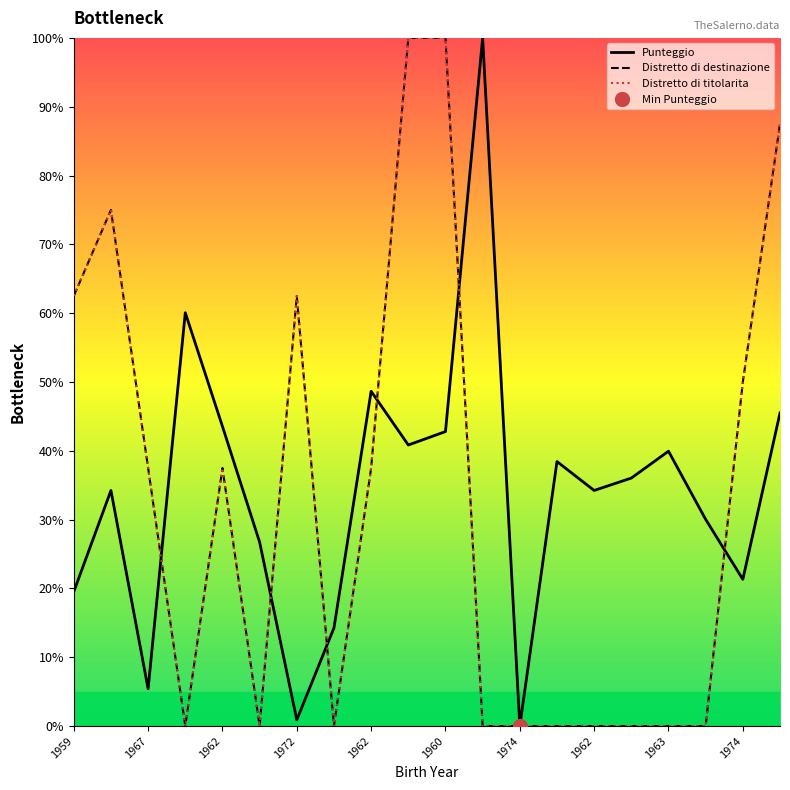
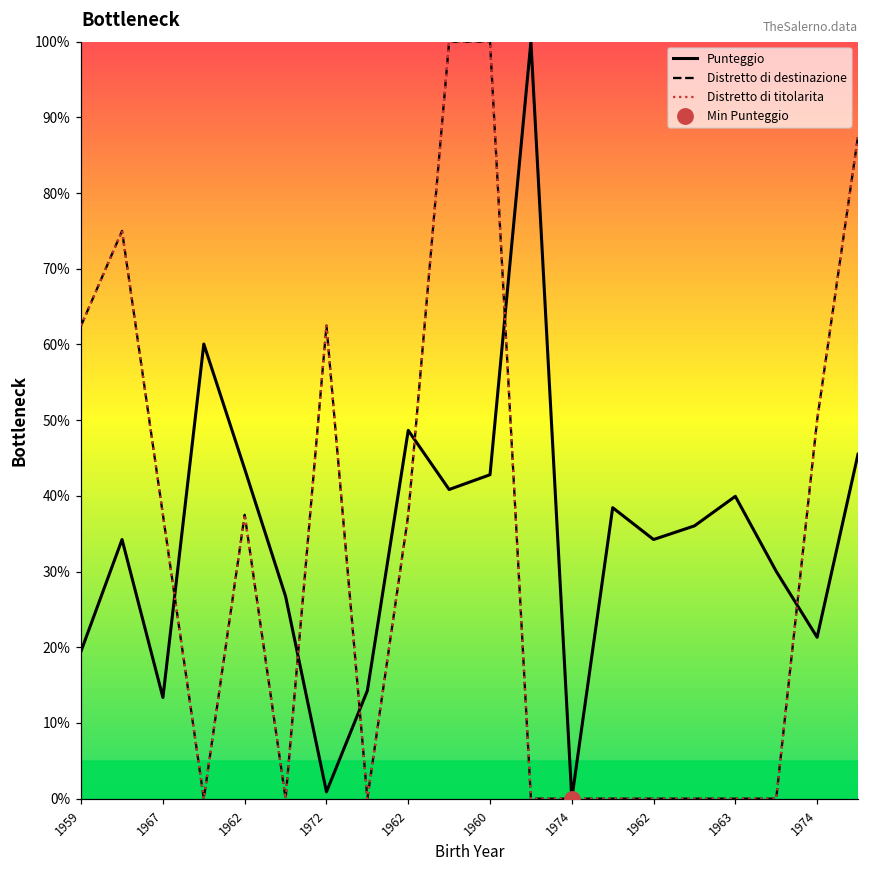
  {
    "Punteggio": {
      "1959": "20%",
-     "1967": "5%",
+     "1967": "13%",
      "1960": "43%"
    }
  }
